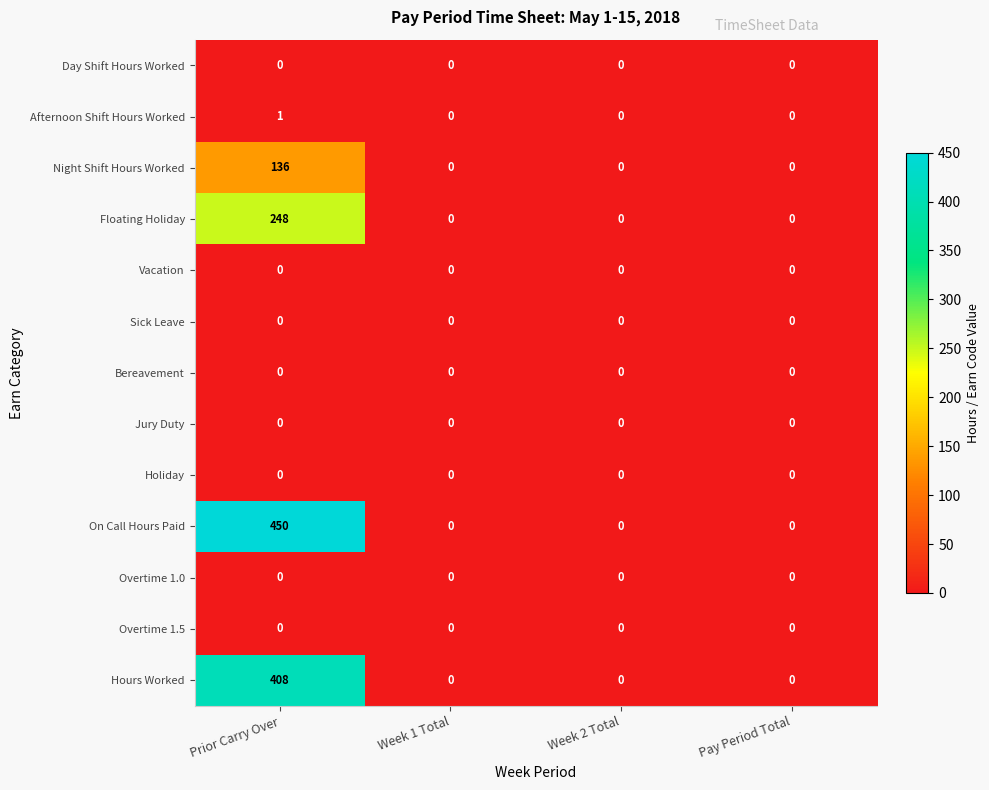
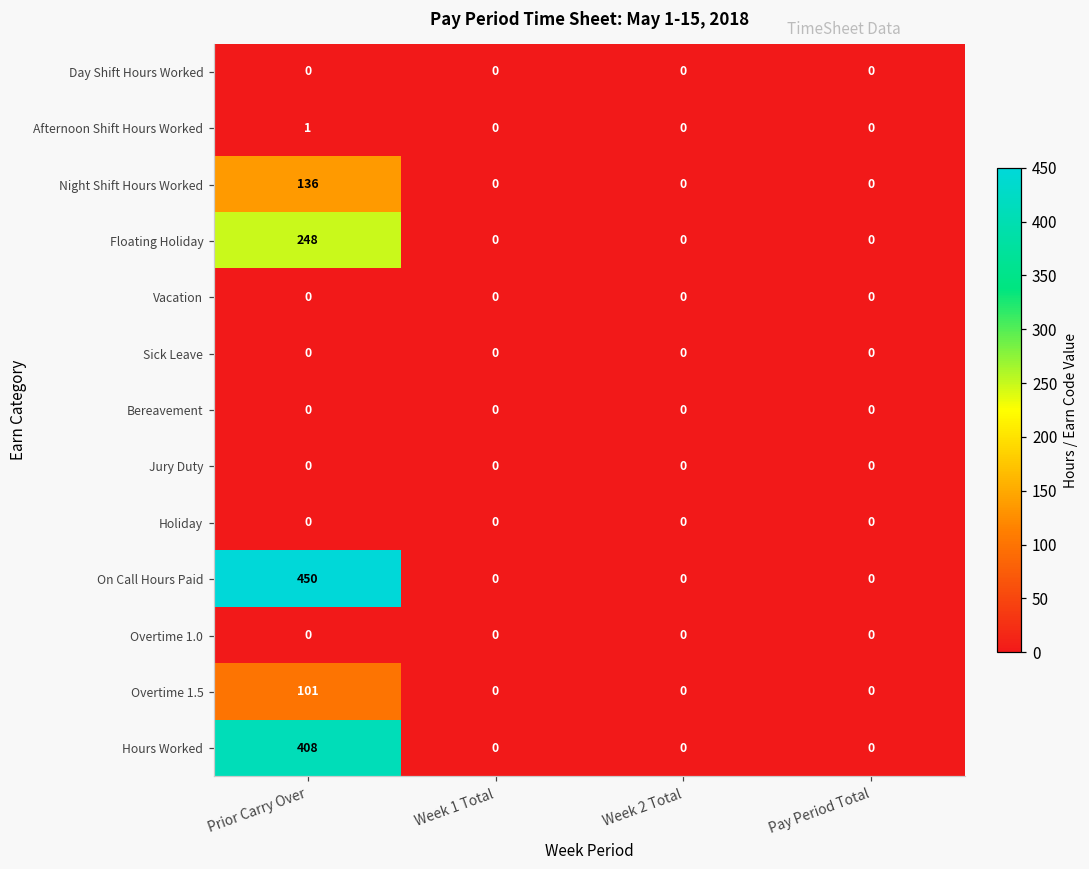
  {
    "Day Shift Hours Worked": {
      "Prior Carry Over": 0,
      "Week 1 Total": 0,
      "Week 2 Total": 0,
      "Pay Period Total": 0
    },
    "Afternoon Shift Hours Worked": {
      "Prior Carry Over": 1,
      "Week 1 Total": 0,
      "Week 2 Total": 0,
      "Pay Period Total": 0
    },
    "Night Shift Hours Worked": {
      "Prior Carry Over": 136,
      "Week 1 Total": 0,
      "Week 2 Total": 0,
      "Pay Period Total": 0
    },
    "Floating Holiday": {
      "Prior Carry Over": 248,
      "Week 1 Total": 0,
      "Week 2 Total": 0,
      "Pay Period Total": 0
    },
    "Vacation": {
      "Prior Carry Over": 0,
      "Week 1 Total": 0,
      "Week 2 Total": 0,
      "Pay Period Total": 0
    },
    "Sick Leave": {
      "Prior Carry Over": 0,
      "Week 1 Total": 0,
      "Week 2 Total": 0,
      "Pay Period Total": 0
    },
    "Bereavement": {
      "Prior Carry Over": 0,
      "Week 1 Total": 0,
      "Week 2 Total": 0,
      "Pay Period Total": 0
    },
    "Jury Duty": {
      "Prior Carry Over": 0,
      "Week 1 Total": 0,
      "Week 2 Total": 0,
      "Pay Period Total": 0
    },
    "Holiday": {
      "Prior Carry Over": 0,
      "Week 1 Total": 0,
      "Week 2 Total": 0,
      "Pay Period Total": 0
    },
    "On Call Hours Paid": {
      "Prior Carry Over": 450,
      "Week 1 Total": 0,
      "Week 2 Total": 0,
      "Pay Period Total": 0
    },
    "Overtime 1.0": {
      "Prior Carry Over": 0,
      "Week 1 Total": 0,
      "Week 2 Total": 0,
      "Pay Period Total": 0
    },
    "Overtime 1.5": {
-     "Prior Carry Over": 0,
+     "Prior Carry Over": 101,
      "Week 1 Total": 0,
      "Week 2 Total": 0,
      "Pay Period Total": 0
    },
    "Hours Worked": {
      "Prior Carry Over": 408,
      "Week 1 Total": 0,
      "Week 2 Total": 0,
      "Pay Period Total": 0
    }
  }
